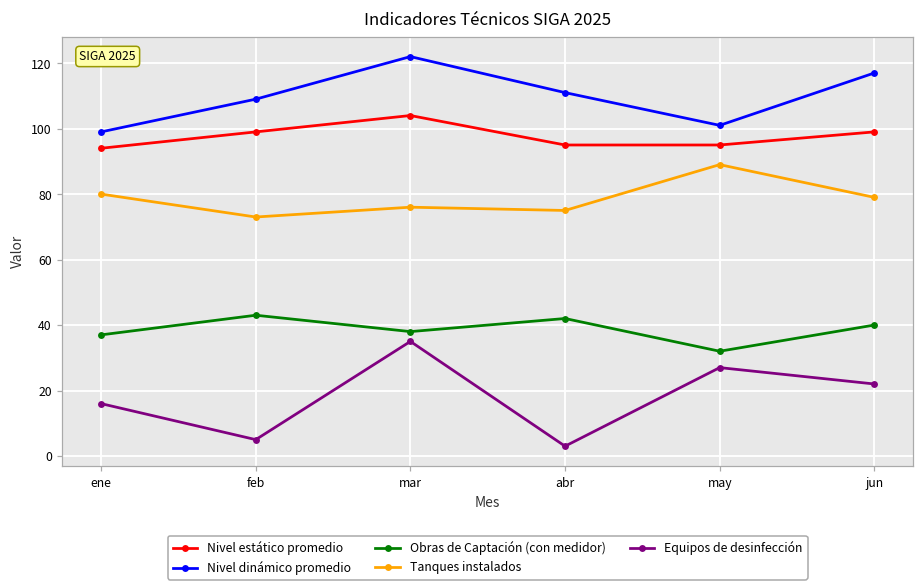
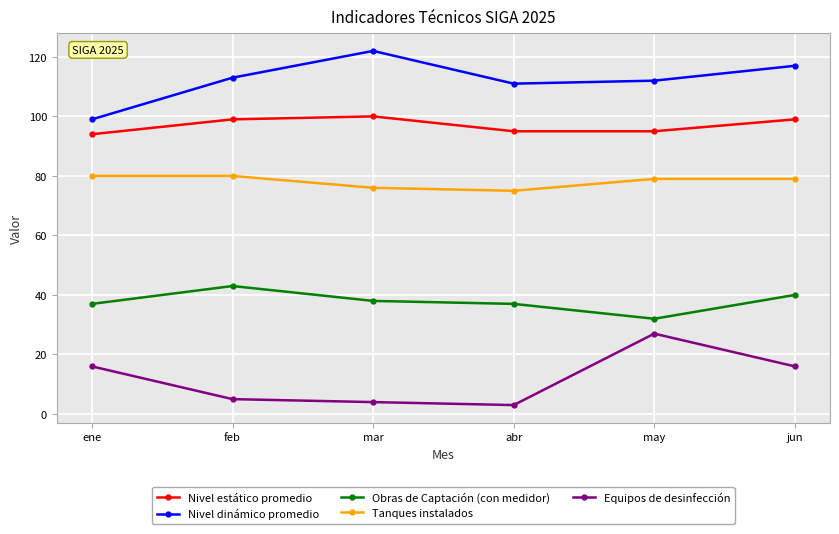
  {
    "Nivel estático promedio": {
      "ene": 94,
      "feb": 99,
-     "mar": 104,
+     "mar": 100,
      "abr": 95,
      "may": 95,
      "jun": 99
    },
    "Nivel dinámico promedio": {
      "ene": 99,
-     "feb": 109,
+     "feb": 113,
      "mar": 122,
      "abr": 111,
-     "may": 101,
+     "may": 112,
      "jun": 117
    },
    "Obras de Captación (con medidor)": {
      "ene": 37,
      "feb": 43,
      "mar": 38,
-     "abr": 42,
+     "abr": 37,
      "may": 32,
      "jun": 40
    },
    "Tanques instalados": {
      "ene": 80,
-     "feb": 73,
+     "feb": 80,
      "mar": 76,
      "abr": 75,
-     "may": 89,
+     "may": 79,
      "jun": 79
    },
    "Equipos de desinfección": {
      "ene": 16,
      "feb": 5,
-     "mar": 35,
+     "mar": 4,
      "abr": 3,
      "may": 27,
-     "jun": 22
+     "jun": 16
    }
  }
